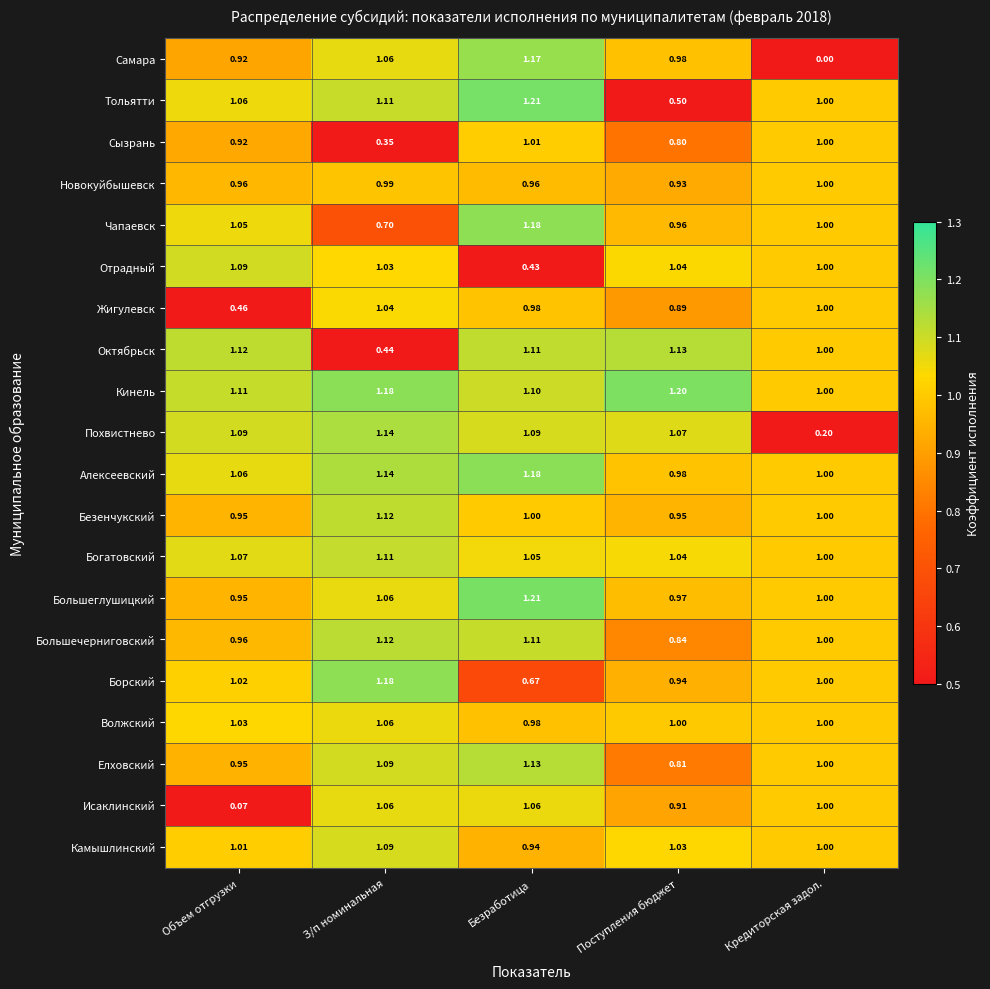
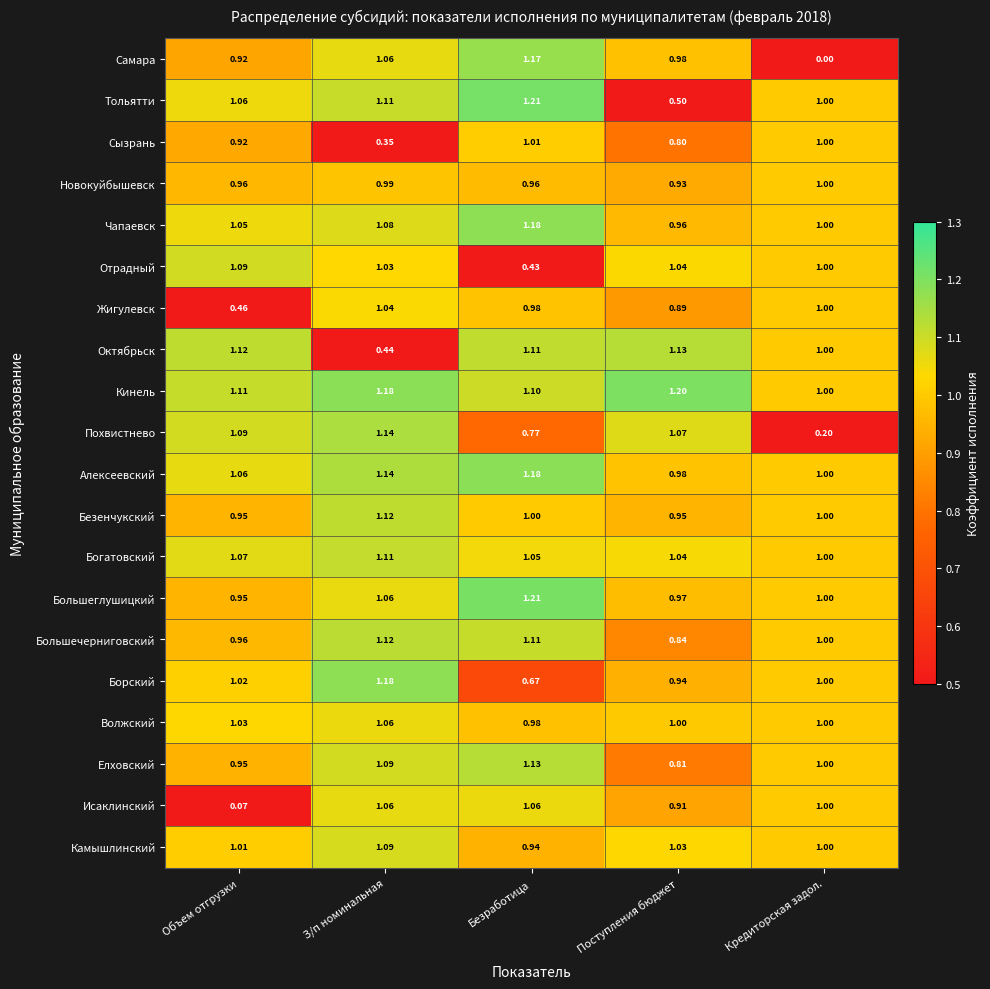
  {
    "Самара": {
      "Объем отгрузки": 0.92,
      "З/п номинальная": 1.06,
      "Безработица": 1.17,
      "Поступления бюджет": 0.98,
      "Кредиторская задол.": 0.00
    },
    "Тольятти": {
      "Объем отгрузки": 1.06,
      "З/п номинальная": 1.11,
      "Безработица": 1.21,
      "Поступления бюджет": 0.50,
      "Кредиторская задол.": 1.00
    },
    "Сызрань": {
      "Объем отгрузки": 0.92,
      "З/п номинальная": 0.35,
      "Безработица": 1.01,
      "Поступления бюджет": 0.80,
      "Кредиторская задол.": 1.00
    },
    "Новокуйбышевск": {
      "Объем отгрузки": 0.96,
      "З/п номинальная": 0.99,
      "Безработица": 0.96,
      "Поступления бюджет": 0.93,
      "Кредиторская задол.": 1.00
    },
    "Чапаевск": {
      "Объем отгрузки": 1.05,
-     "З/п номинальная": 0.70,
+     "З/п номинальная": 1.08,
      "Безработица": 1.18,
      "Поступления бюджет": 0.96,
      "Кредиторская задол.": 1.00
    },
    "Отрадный": {
      "Объем отгрузки": 1.09,
      "З/п номинальная": 1.03,
      "Безработица": 0.43,
      "Поступления бюджет": 1.04,
      "Кредиторская задол.": 1.00
    },
    "Жигулевск": {
      "Объем отгрузки": 0.46,
      "З/п номинальная": 1.04,
      "Безработица": 0.98,
      "Поступления бюджет": 0.89,
      "Кредиторская задол.": 1.00
    },
    "Октябрьск": {
      "Объем отгрузки": 1.12,
      "З/п номинальная": 0.44,
      "Безработица": 1.11,
      "Поступления бюджет": 1.13,
      "Кредиторская задол.": 1.00
    },
    "Кинель": {
      "Объем отгрузки": 1.11,
      "З/п номинальная": 1.18,
      "Безработица": 1.10,
      "Поступления бюджет": 1.20,
      "Кредиторская задол.": 1.00
    },
    "Похвистнево": {
      "Объем отгрузки": 1.09,
      "З/п номинальная": 1.14,
-     "Безработица": 1.09,
+     "Безработица": 0.77,
      "Поступления бюджет": 1.07,
      "Кредиторская задол.": 0.20
    },
    "Алексеевский": {
      "Объем отгрузки": 1.06,
      "З/п номинальная": 1.14,
      "Безработица": 1.18,
      "Поступления бюджет": 0.98,
      "Кредиторская задол.": 1.00
    },
    "Безенчукский": {
      "Объем отгрузки": 0.95,
      "З/п номинальная": 1.12,
      "Безработица": 1.00,
      "Поступления бюджет": 0.95,
      "Кредиторская задол.": 1.00
    },
    "Богатовский": {
      "Объем отгрузки": 1.07,
      "З/п номинальная": 1.11,
      "Безработица": 1.05,
      "Поступления бюджет": 1.04,
      "Кредиторская задол.": 1.00
    },
    "Большеглушицкий": {
      "Объем отгрузки": 0.95,
      "З/п номинальная": 1.06,
      "Безработица": 1.21,
      "Поступления бюджет": 0.97,
      "Кредиторская задол.": 1.00
    },
    "Большечерниговский": {
      "Объем отгрузки": 0.96,
      "З/п номинальная": 1.12,
      "Безработица": 1.11,
      "Поступления бюджет": 0.84,
      "Кредиторская задол.": 1.00
    },
    "Борский": {
      "Объем отгрузки": 1.02,
      "З/п номинальная": 1.18,
      "Безработица": 0.67,
      "Поступления бюджет": 0.94,
      "Кредиторская задол.": 1.00
    },
    "Волжский": {
      "Объем отгрузки": 1.03,
      "З/п номинальная": 1.06,
      "Безработица": 0.98,
      "Поступления бюджет": 1.00,
      "Кредиторская задол.": 1.00
    },
    "Елховский": {
      "Объем отгрузки": 0.95,
      "З/п номинальная": 1.09,
      "Безработица": 1.13,
      "Поступления бюджет": 0.81,
      "Кредиторская задол.": 1.00
    },
    "Исаклинский": {
      "Объем отгрузки": 0.07,
      "З/п номинальная": 1.06,
      "Безработица": 1.06,
      "Поступления бюджет": 0.91,
      "Кредиторская задол.": 1.00
    },
    "Камышлинский": {
      "Объем отгрузки": 1.01,
      "З/п номинальная": 1.09,
      "Безработица": 0.94,
      "Поступления бюджет": 1.03,
      "Кредиторская задол.": 1.00
    }
  }
